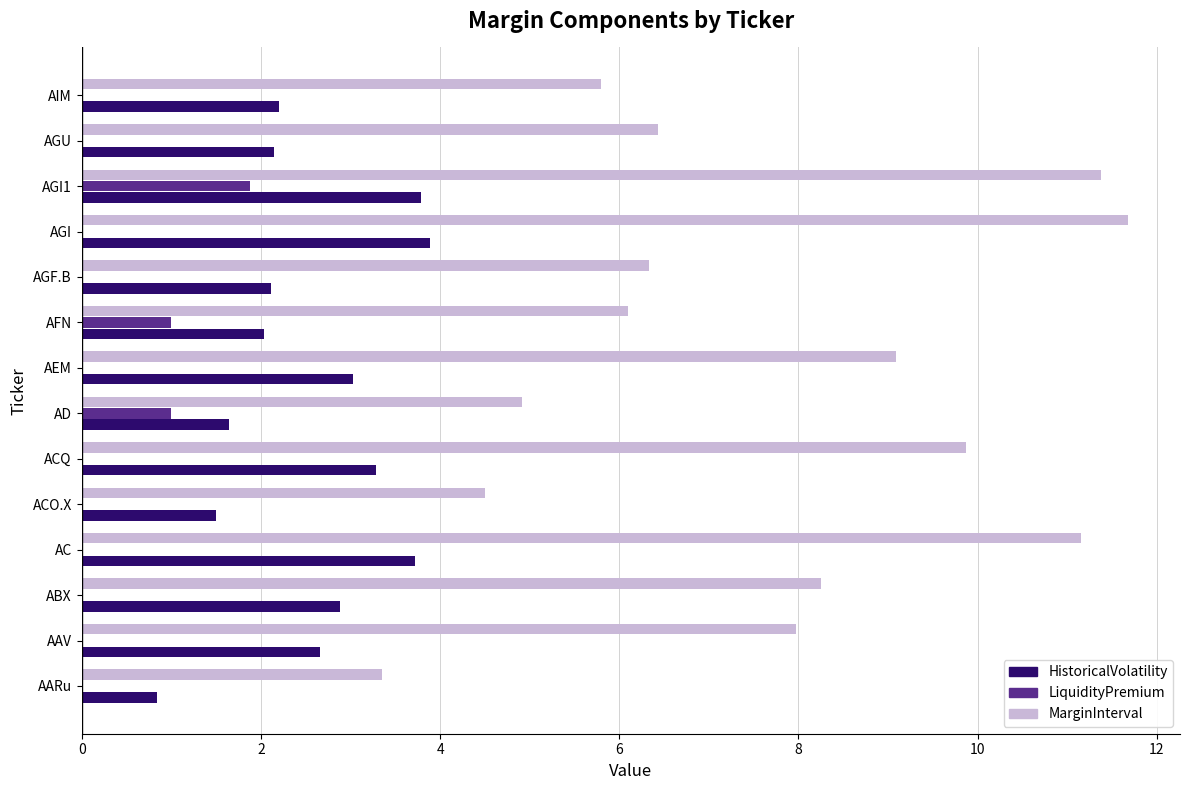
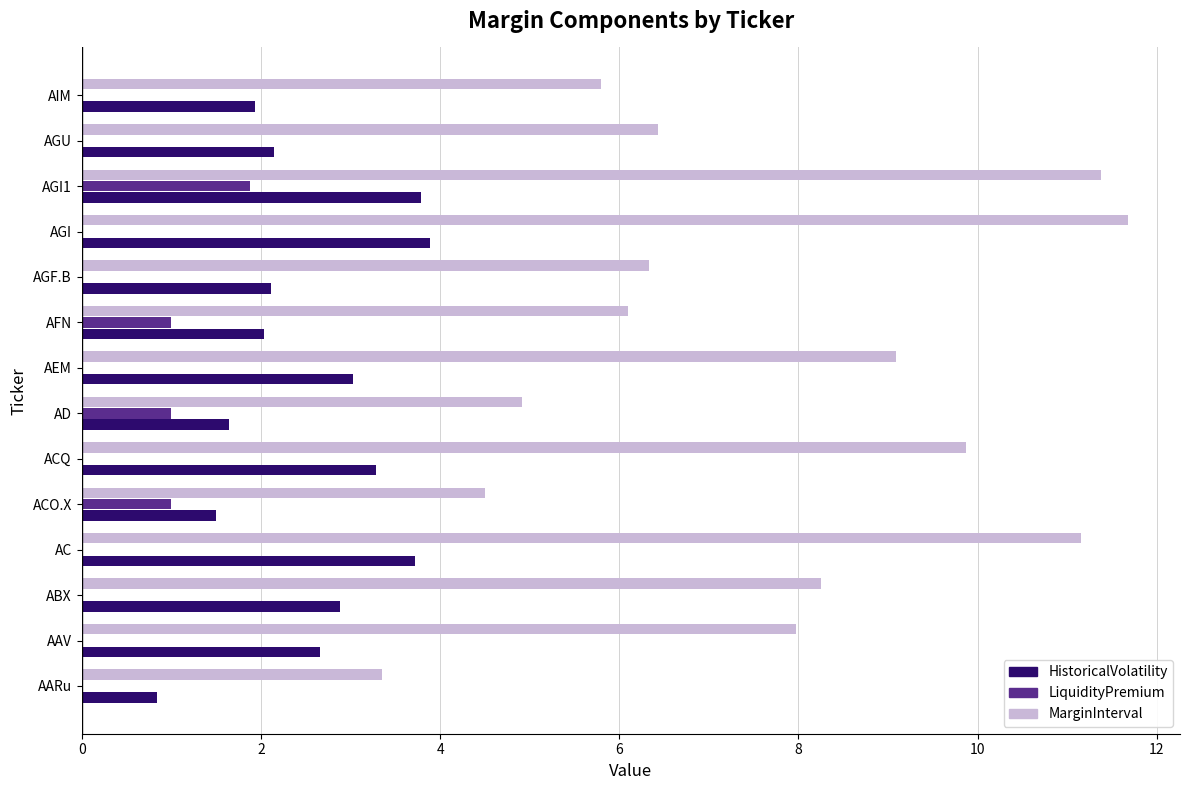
  {
    "HistoricalVolatility": {
-     "AIM": 2.2,
+     "AIM": 1.9,
      "AGU": 2.1,
      "AGI1": 3.8,
      "AGI": 3.9,
      "AGF.B": 2.1,
      "AFN": 2.0,
      "AEM": 3.0,
      "AD": 1.6,
      "ACQ": 3.3,
      "ACO.X": 1.5,
      "AC": 3.7,
      "ABX": 2.9,
      "AAV": 2.7,
      "AARu": 0.8
    },
    "LiquidityPremium": {
      "AIM": 0,
      "AGU": 0,
      "AGI1": 1.9,
      "AGI": 0,
      "AGF.B": 0,
      "AFN": 1,
      "AEM": 0,
      "AD": 1,
      "ACQ": 0,
-     "ACO.X": 0,
+     "ACO.X": 1,
      "AC": 0,
      "ABX": 0,
      "AAV": 0,
      "AARu": 0
    },
    "MarginInterval": {
      "AIM": 5.8,
      "AGU": 6.4,
      "AGI1": 11.4,
      "AGI": 11.7,
      "AGF.B": 6.3,
      "AFN": 6.1,
      "AEM": 9.1,
      "AD": 4.9,
      "ACQ": 9.9,
      "ACO.X": 4.5,
      "AC": 11.2,
      "ABX": 8.3,
      "AAV": 8.0,
      "AARu": 3.3
    }
  }
